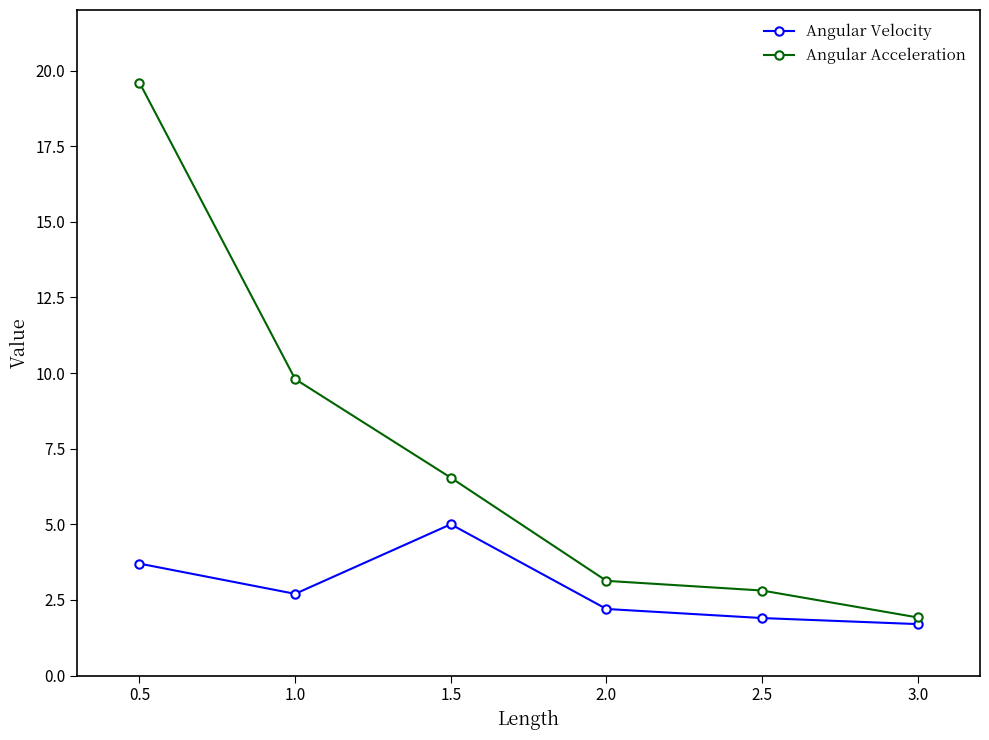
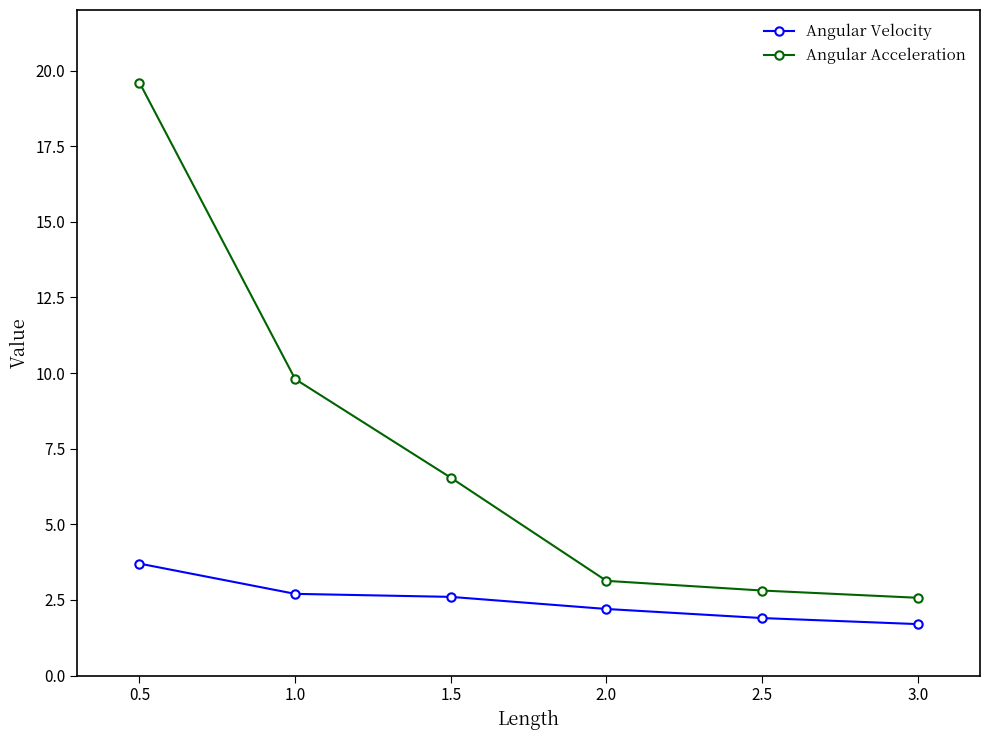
  {
    "Angular Velocity": {
      "0.5": 3.7,
      "1.0": 2.7,
-     "1.5": 5.0,
+     "1.5": 2.6,
      "2.0": 2.2,
      "2.5": 1.9,
      "3.0": 1.7
    },
    "Angular Acceleration": {
      "0.5": 19.6,
      "1.0": 9.8,
      "1.5": 6.5,
      "2.0": 3.1,
      "2.5": 2.8,
-     "3.0": 1.9
+     "3.0": 2.6
    }
  }
